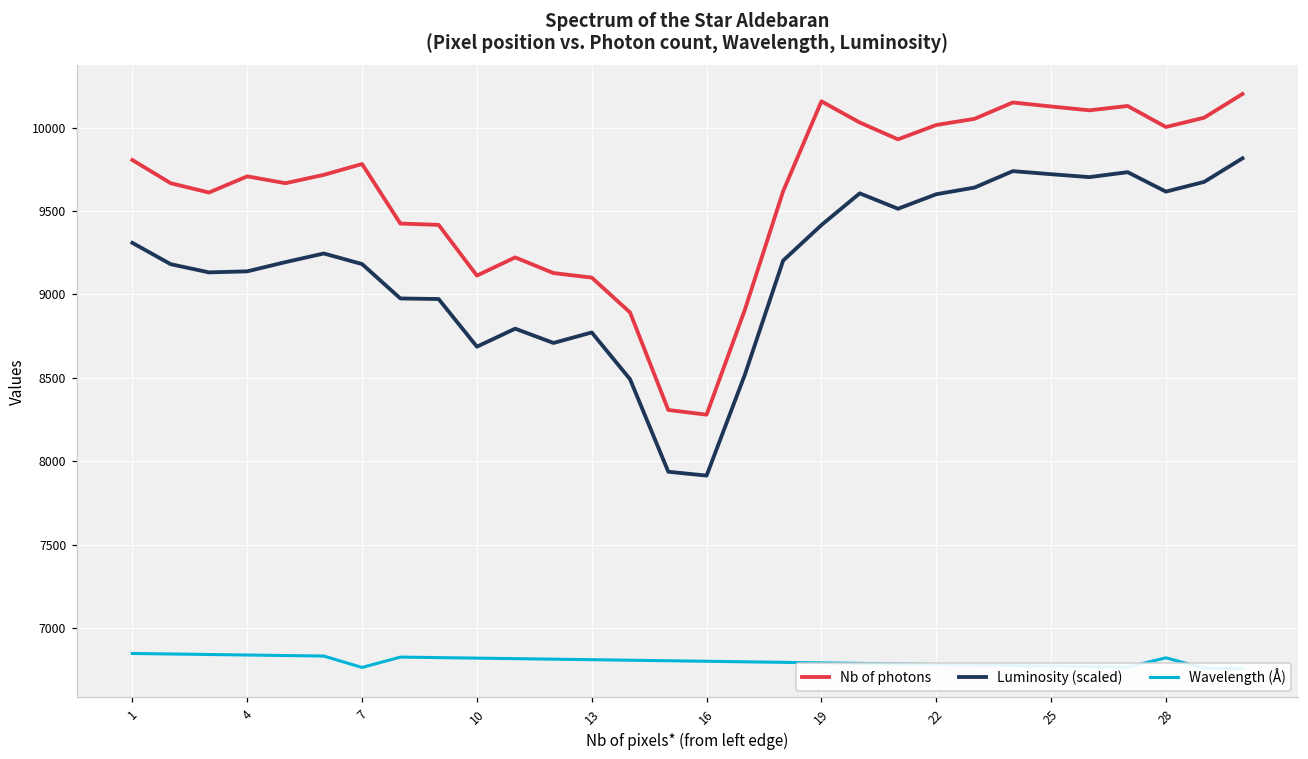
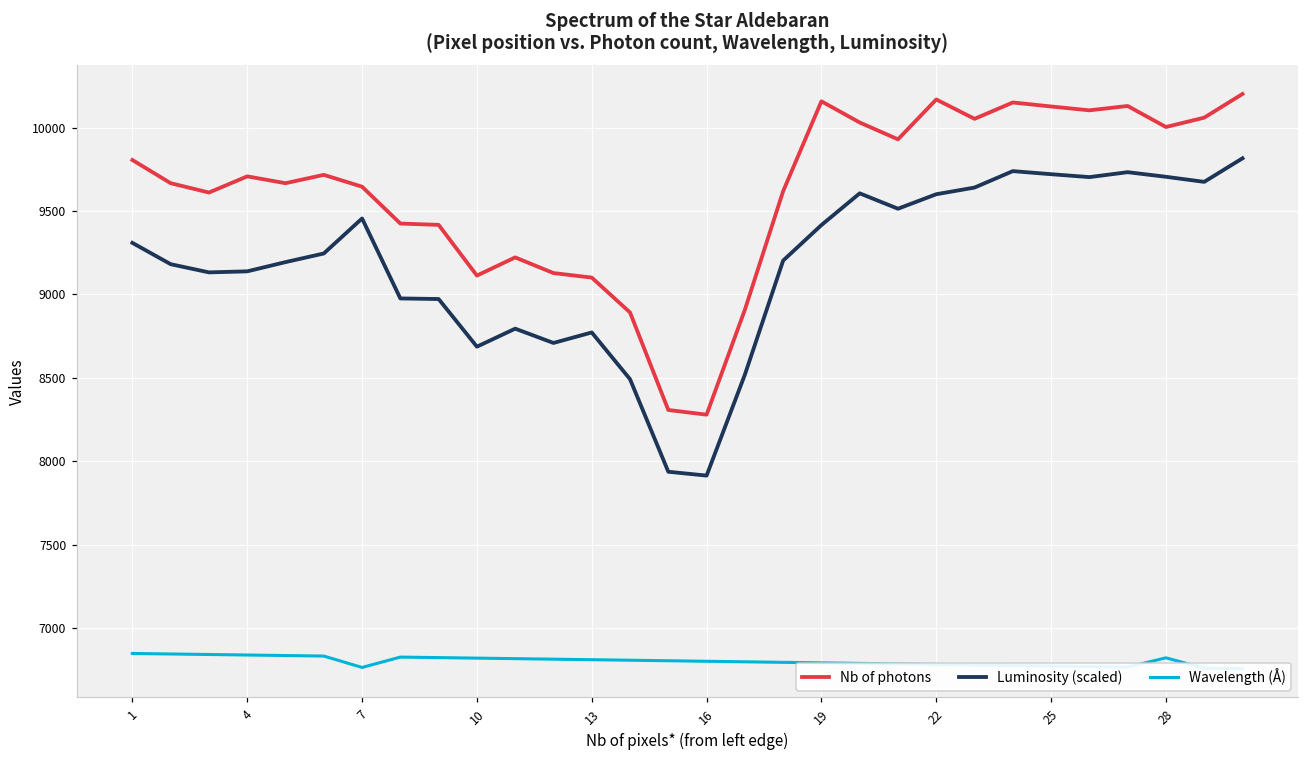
  {
    "Nb of photons": {
      "1": 9810,
      "4": 9710,
-     "7": 9780,
+     "7": 9650,
      "10": 9110,
      "13": 9100,
      "16": 8280,
      "19": 10160,
-     "22": 10020,
+     "22": 10170,
      "25": 10130,
      "28": 10000
    },
    "Luminosity (scaled)": {
      "1": 9310,
      "4": 9140,
-     "7": 9180,
+     "7": 9460,
      "10": 8690,
      "13": 8770,
      "16": 7910,
      "19": 9420,
      "22": 9600,
      "25": 9720,
-     "28": 9620
+     "28": 9710
    },
    "Wavelength (Å)": {
      "1": 6850,
      "4": 6840,
      "7": 6760,
      "10": 6820,
      "13": 6810,
      "16": 6800,
      "28": 6820
    }
  }
